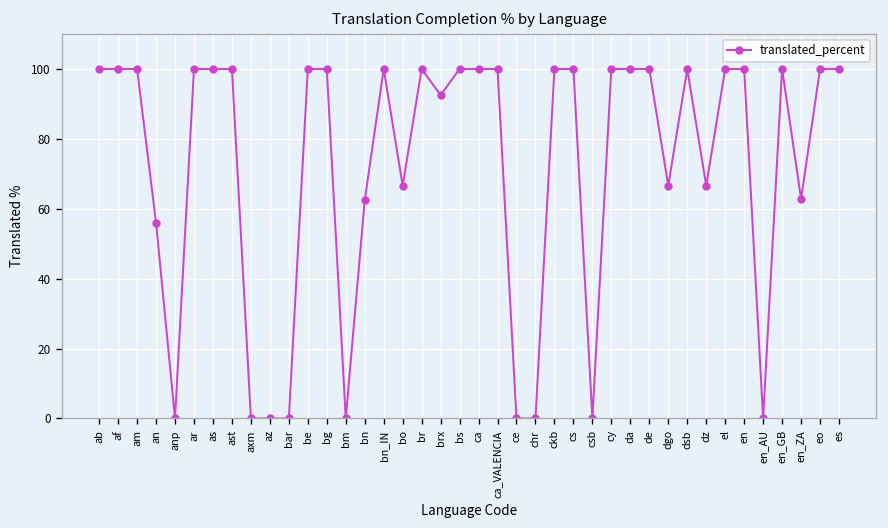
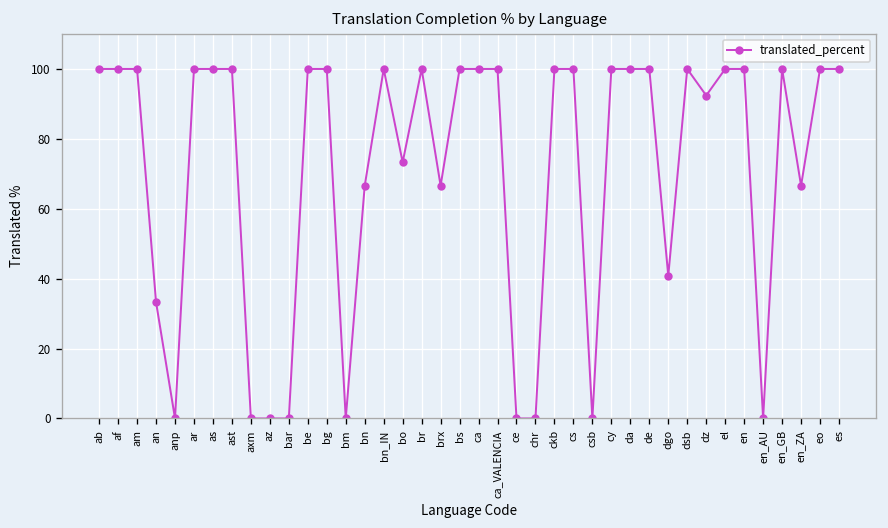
  {
    "ab": 100,
    "af": 100,
    "am": 100,
-   "an": 56,
+   "an": 33,
    "anp": 0,
    "ar": 100,
    "as": 100,
    "ast": 100,
    "axm": 0,
    "az": 0,
    "bar": 0,
    "be": 100,
    "bg": 100,
    "bm": 0,
-   "bn": 62,
+   "bn": 67,
    "bn_IN": 100,
-   "bo": 67,
+   "bo": 73,
    "br": 100,
-   "brx": 93,
+   "brx": 67,
    "bs": 100,
    "ca": 100,
    "ca_VALENCIA": 100,
    "ce": 0,
    "chr": 0,
    "ckb": 100,
    "cs": 100,
    "csb": 0,
    "cy": 100,
    "da": 100,
    "de": 100,
-   "dgo": 67,
+   "dgo": 41,
    "dsb": 100,
-   "dz": 67,
+   "dz": 92,
    "el": 100,
    "en": 100,
    "en_AU": 0,
    "en_GB": 100,
-   "en_ZA": 63,
+   "en_ZA": 67,
    "eo": 100,
    "es": 100
  }
